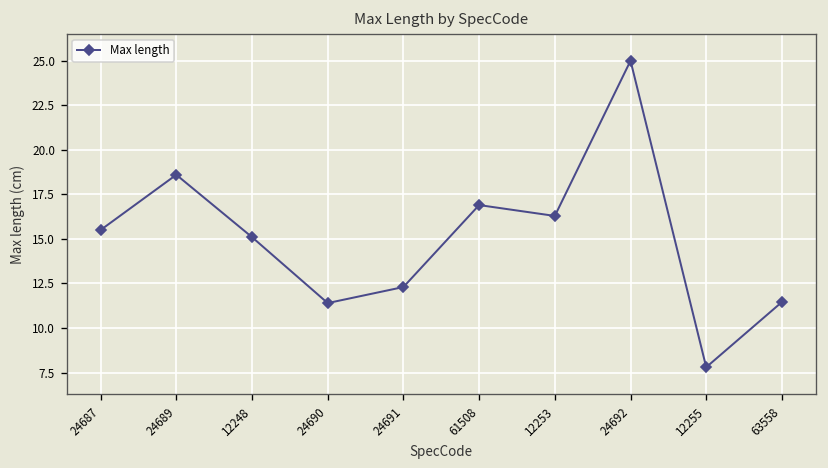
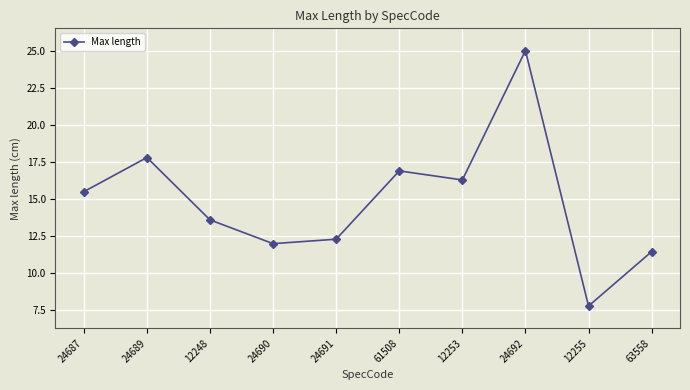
  {
    "24687": 15.5,
-   "24689": 18.6,
-   "12248": 15.1,
-   "24690": 11.4,
+   "24689": 17.8,
+   "12248": 13.6,
+   "24690": 12.0,
    "24691": 12.3,
    "61508": 16.9,
    "12253": 16.3,
    "24692": 25.0,
    "12255": 7.8,
    "63558": 11.5
  }
